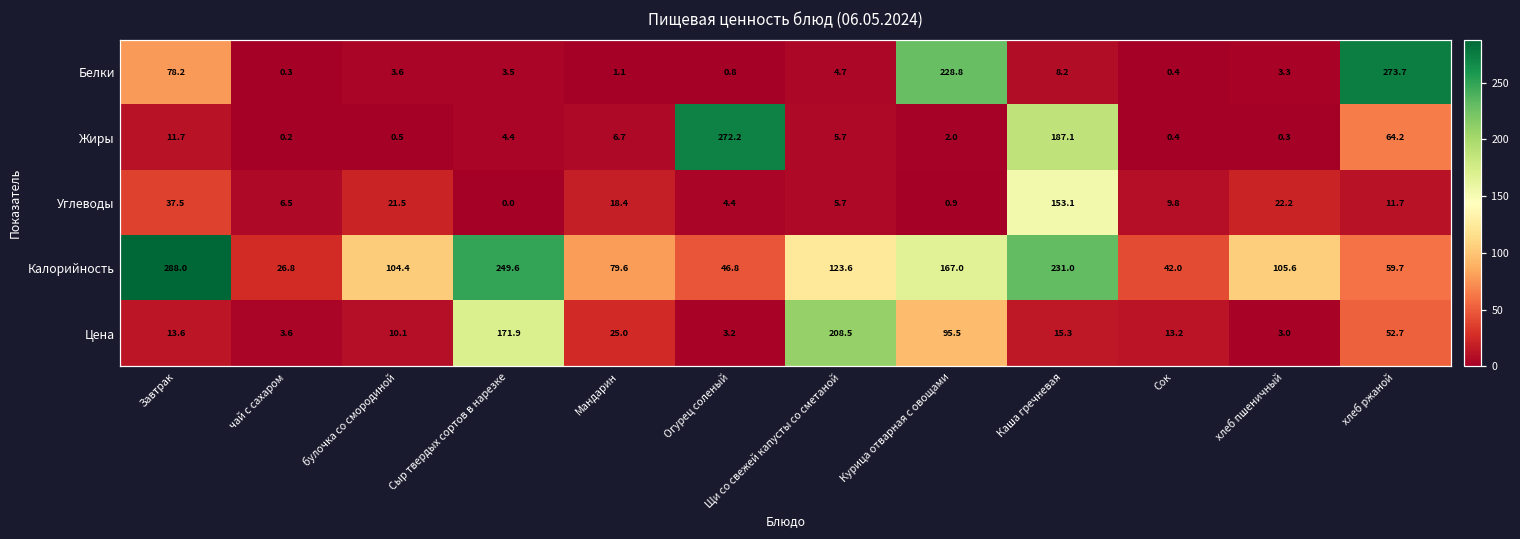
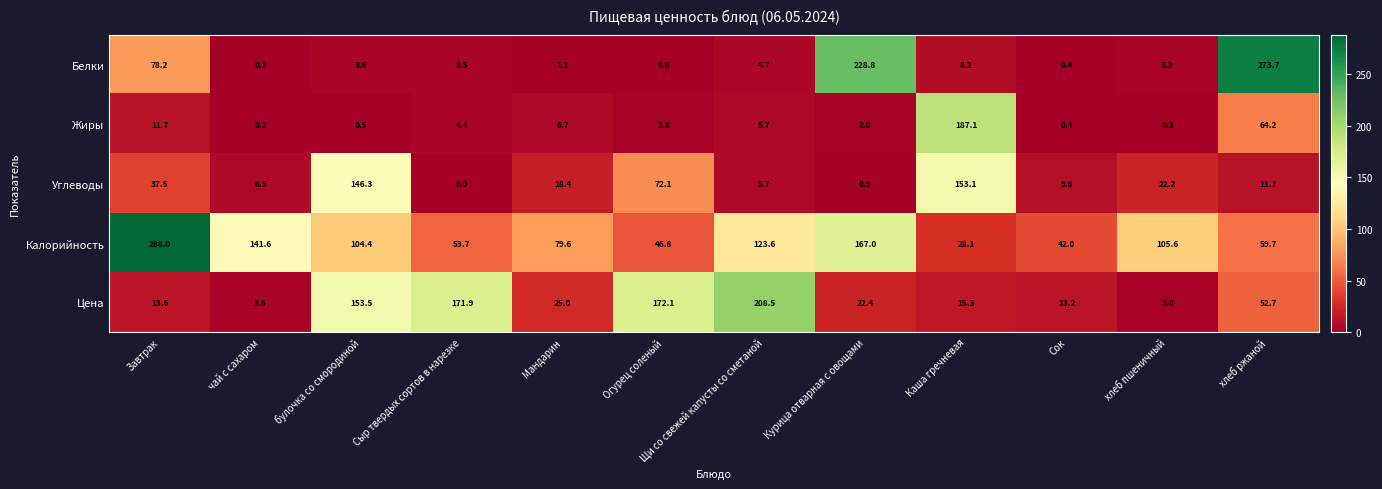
  {
    "Белки": {
      "Завтрак": 78.2,
      "чай с сахаром": 0.3,
      "булочка со смородиной": 3.6,
      "Сыр твердых сортов в нарезке": 3.5,
      "Мандарин": 1.1,
      "Огурец соленый": 0.8,
      "Щи со свежей капусты со сметаной": 4.7,
      "Курица отварная с овощами": 228.8,
      "Каша гречневая": 8.2,
      "Сок": 0.4,
      "хлеб пшеничный": 3.3,
      "хлеб ржаной": 273.7
    },
    "Жиры": {
      "Завтрак": 11.7,
      "чай с сахаром": 0.2,
      "булочка со смородиной": 0.5,
      "Сыр твердых сортов в нарезке": 4.4,
      "Мандарин": 6.7,
-     "Огурец соленый": 272.2,
+     "Огурец соленый": 2.8,
      "Щи со свежей капусты со сметаной": 5.7,
      "Курица отварная с овощами": 2.0,
      "Каша гречневая": 187.1,
      "Сок": 0.4,
      "хлеб пшеничный": 0.3,
      "хлеб ржаной": 64.2
    },
    "Углеводы": {
      "Завтрак": 37.5,
      "чай с сахаром": 6.5,
-     "булочка со смородиной": 21.5,
+     "булочка со смородиной": 146.3,
      "Сыр твердых сортов в нарезке": 0.0,
      "Мандарин": 18.4,
-     "Огурец соленый": 4.4,
+     "Огурец соленый": 72.1,
      "Щи со свежей капусты со сметаной": 5.7,
      "Курица отварная с овощами": 0.9,
      "Каша гречневая": 153.1,
      "Сок": 9.8,
      "хлеб пшеничный": 22.2,
      "хлеб ржаной": 11.7
    },
    "Калорийность": {
      "Завтрак": 288.0,
-     "чай с сахаром": 26.8,
+     "чай с сахаром": 141.6,
      "булочка со смородиной": 104.4,
-     "Сыр твердых сортов в нарезке": 249.6,
+     "Сыр твердых сортов в нарезке": 53.7,
      "Мандарин": 79.6,
      "Огурец соленый": 46.8,
      "Щи со свежей капусты со сметаной": 123.6,
      "Курица отварная с овощами": 167.0,
-     "Каша гречневая": 231.0,
+     "Каша гречневая": 28.1,
      "Сок": 42.0,
      "хлеб пшеничный": 105.6,
      "хлеб ржаной": 59.7
    },
    "Цена": {
      "Завтрак": 13.6,
      "чай с сахаром": 3.6,
-     "булочка со смородиной": 10.1,
+     "булочка со смородиной": 153.5,
      "Сыр твердых сортов в нарезке": 171.9,
      "Мандарин": 25.0,
-     "Огурец соленый": 3.2,
+     "Огурец соленый": 172.1,
      "Щи со свежей капусты со сметаной": 208.5,
-     "Курица отварная с овощами": 95.5,
+     "Курица отварная с овощами": 22.4,
      "Каша гречневая": 15.3,
      "Сок": 13.2,
      "хлеб пшеничный": 3.0,
      "хлеб ржаной": 52.7
    }
  }
